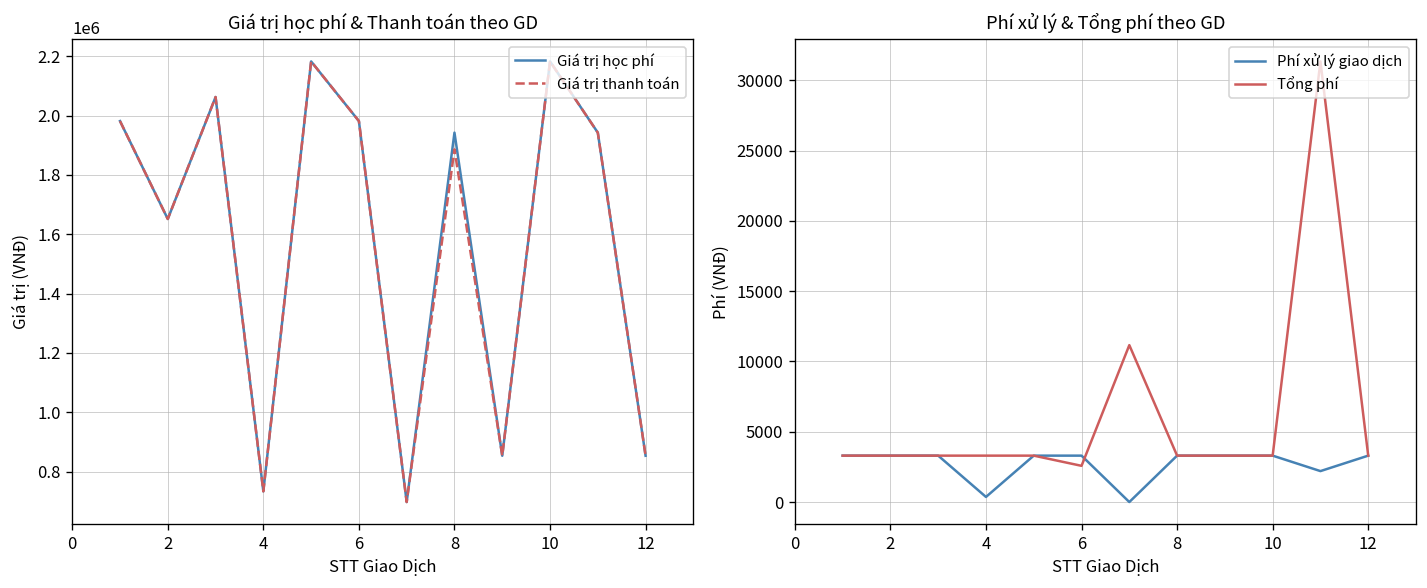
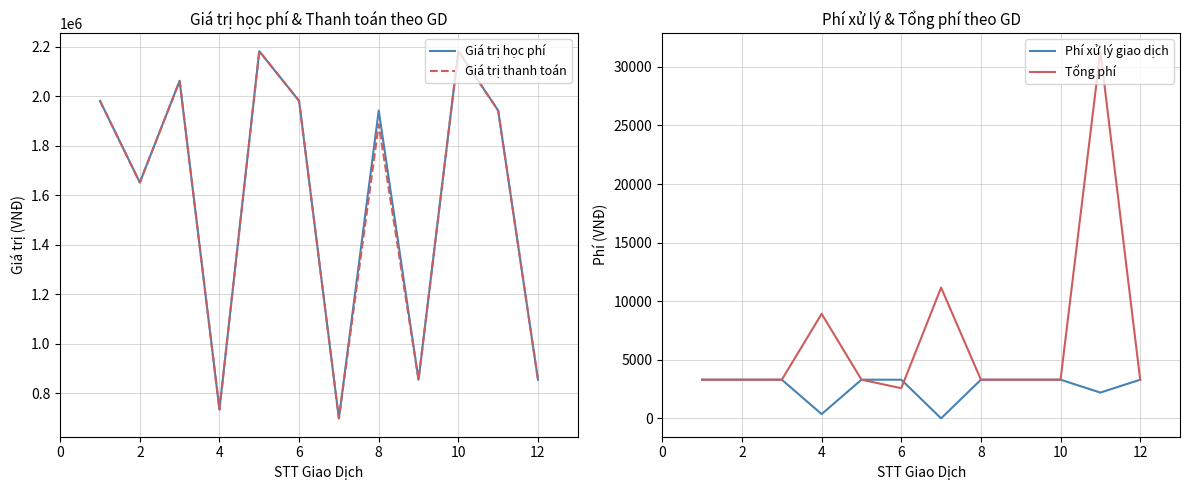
  {
    "Giá trị học phí & Thanh toán theo GD": {
      "Giá trị học phí": {
        "8": 1940000
      },
      "Giá trị thanh toán": {
        "8": 1890000
      }
    },
    "Phí xử lý & Tổng phí theo GD": {
      "Phí xử lý giao dịch": {
        "4": 400,
        "6": 3300
      },
      "Tổng phí": {
-       "4": 3300,
+       "4": 8900,
        "6": 2600
      }
    }
  }
